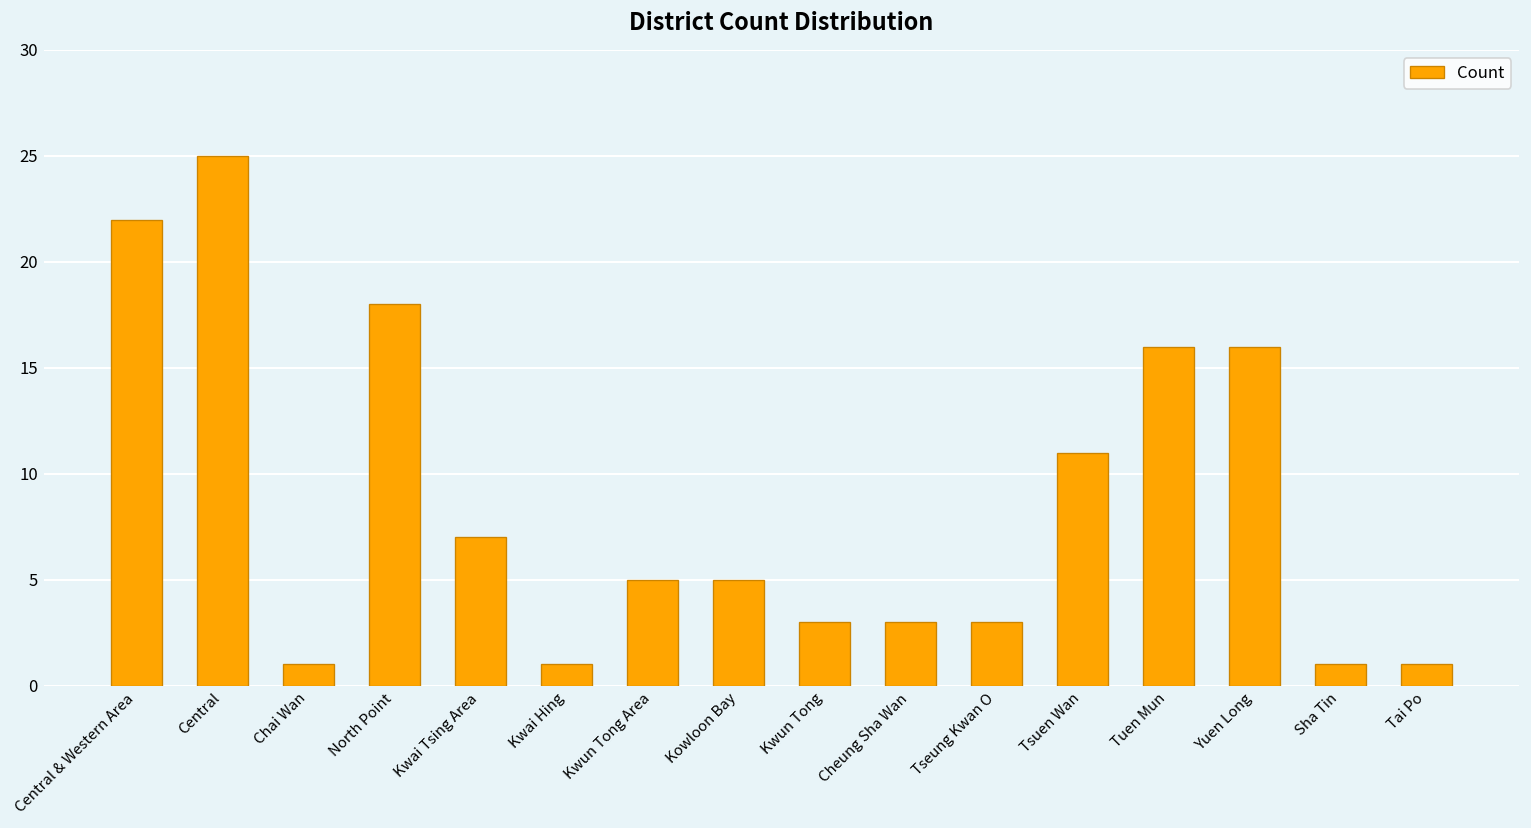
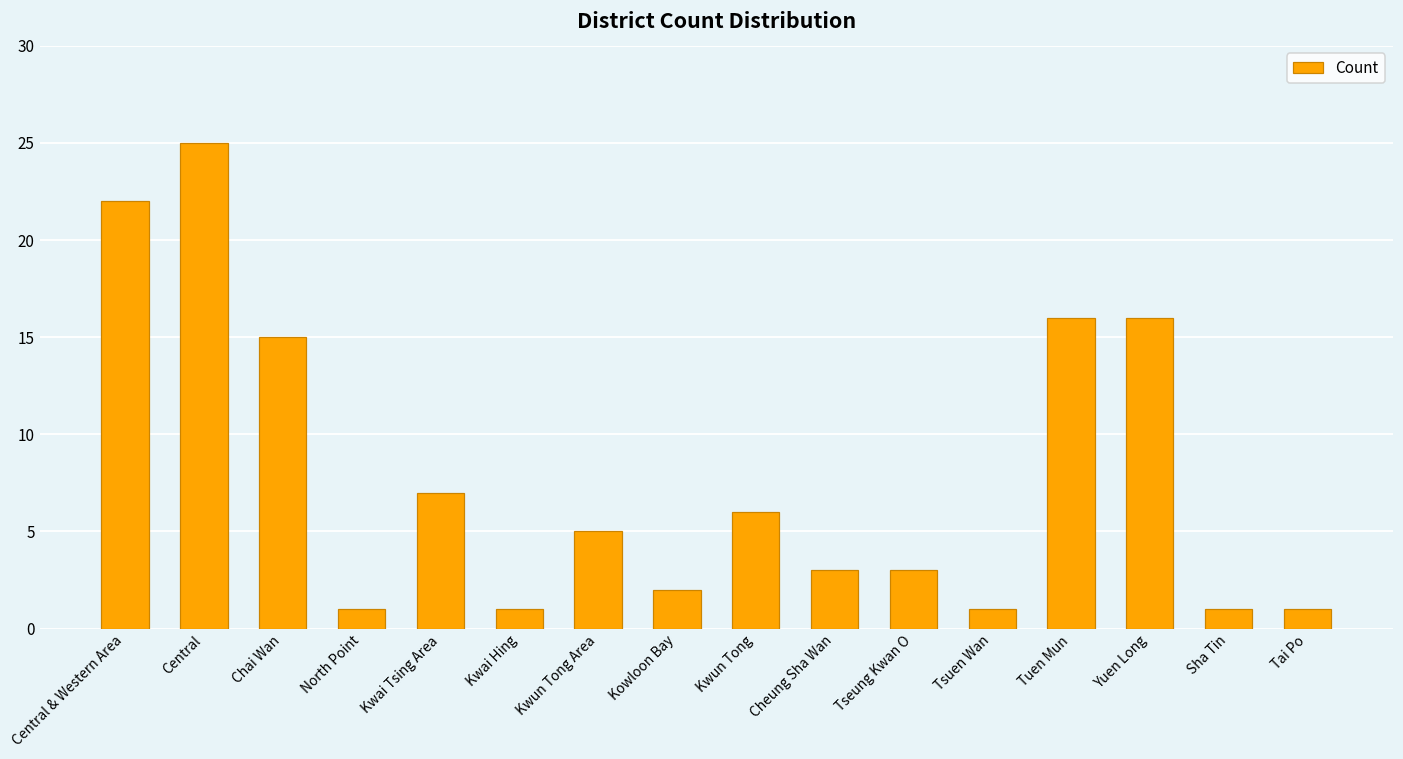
  {
    "Central & Western Area": 22,
    "Central": 25,
-   "Chai Wan": 1,
-   "North Point": 18,
+   "Chai Wan": 15,
+   "North Point": 1,
    "Kwai Tsing Area": 7,
    "Kwai Hing": 1,
    "Kwun Tong Area": 5,
-   "Kowloon Bay": 5,
-   "Kwun Tong": 3,
+   "Kowloon Bay": 2,
+   "Kwun Tong": 6,
    "Cheung Sha Wan": 3,
    "Tseung Kwan O": 3,
-   "Tsuen Wan": 11,
+   "Tsuen Wan": 1,
    "Tuen Mun": 16,
    "Yuen Long": 16,
    "Sha Tin": 1,
    "Tai Po": 1
  }
